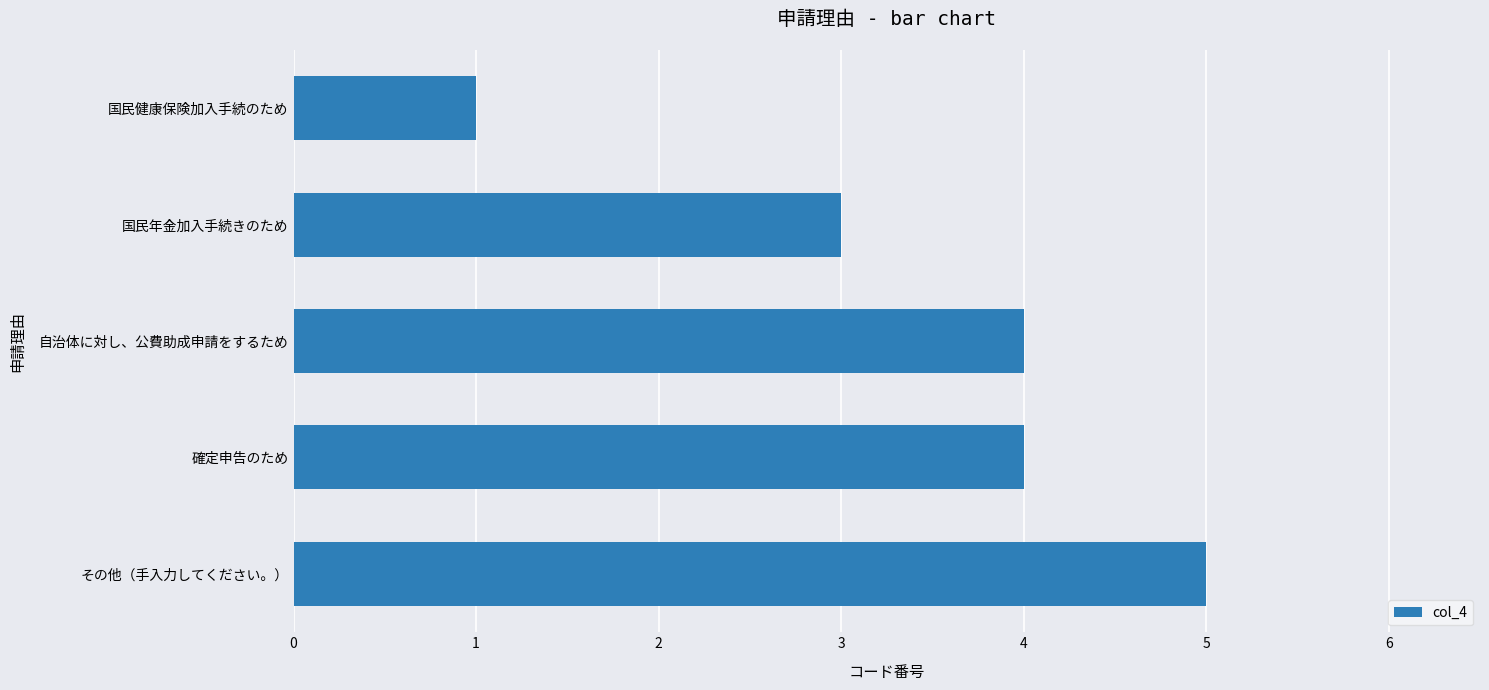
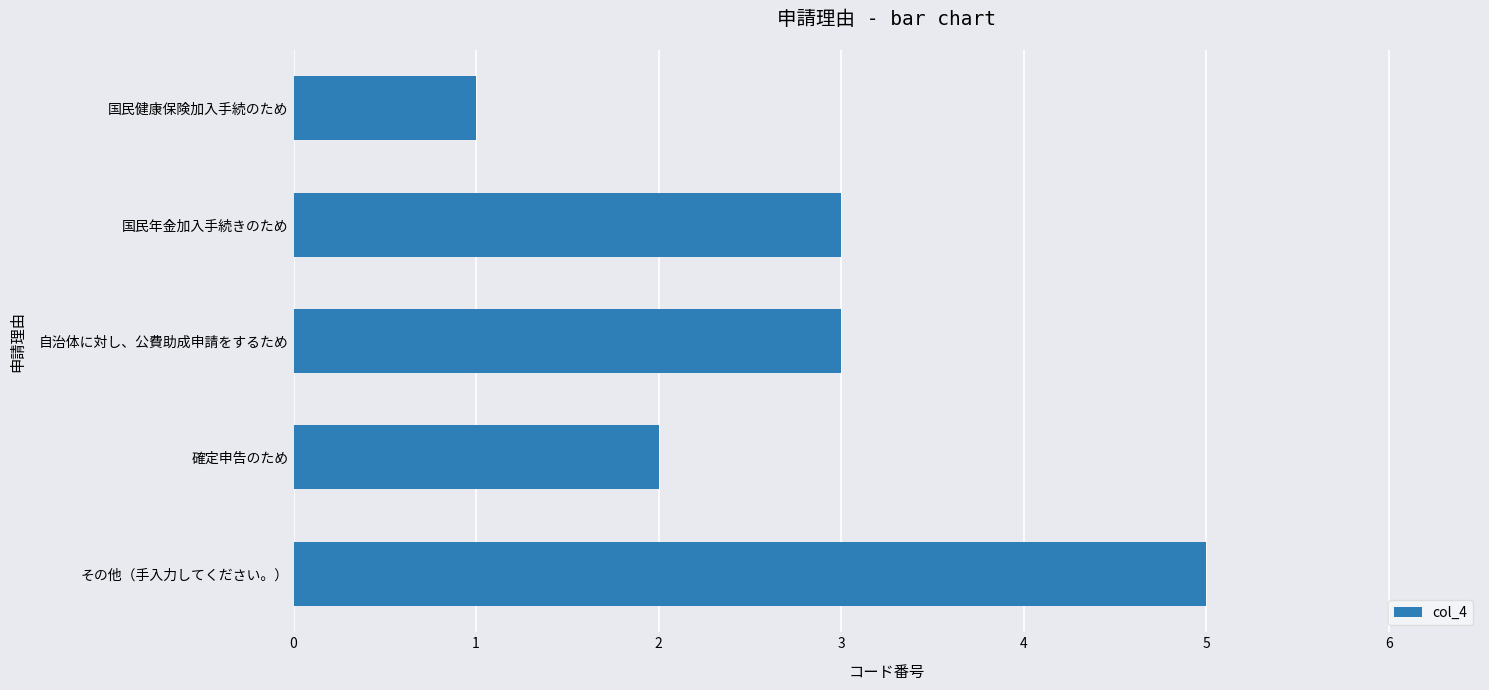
  {
    "国民健康保険加入手続のため": 1,
    "国民年金加入手続きのため": 3,
-   "自治体に対し、公費助成申請をするため": 4,
-   "確定申告のため": 4,
+   "自治体に対し、公費助成申請をするため": 3,
+   "確定申告のため": 2,
    "その他（手入力してください。）": 5
  }
